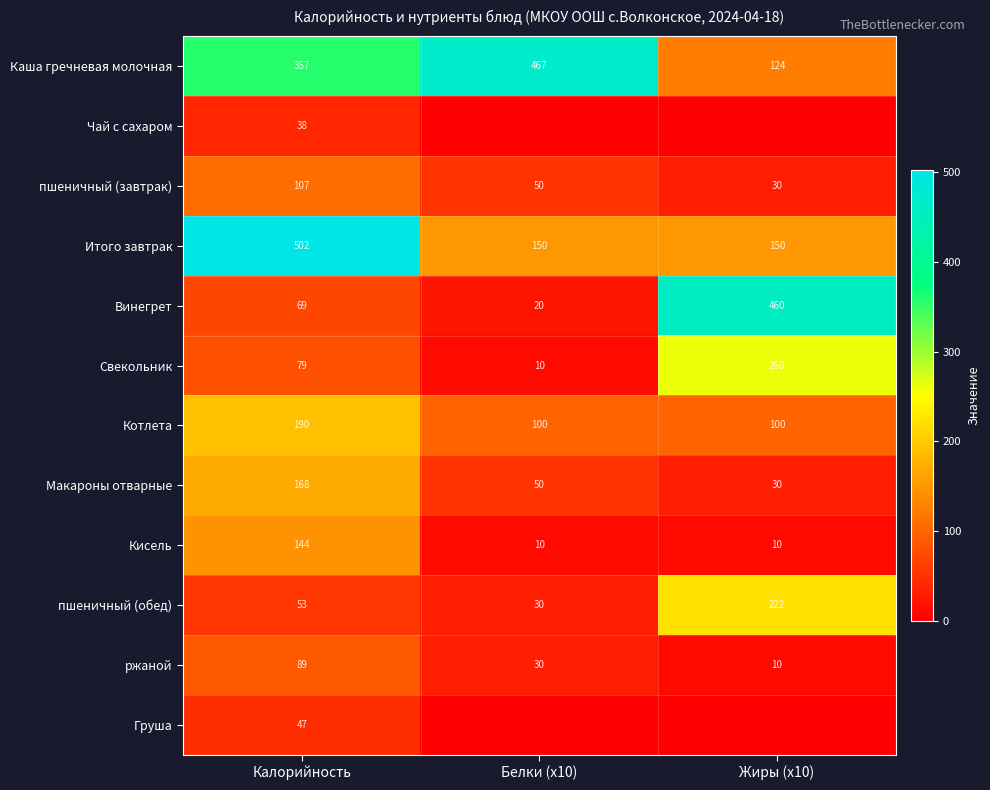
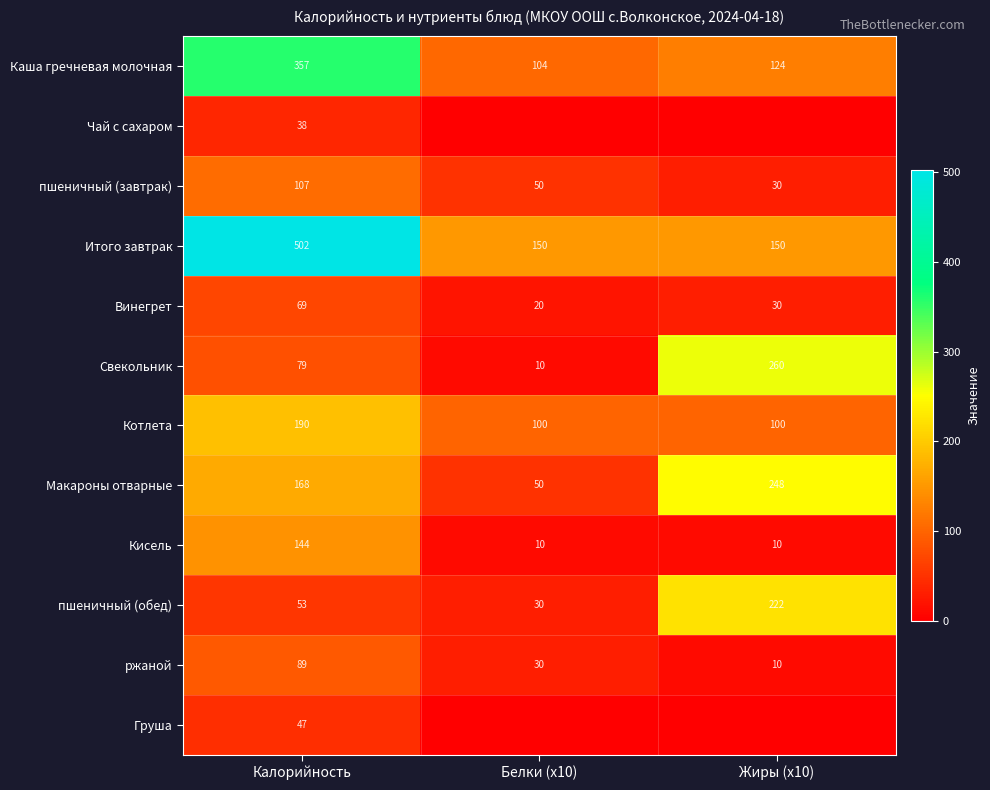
  {
    "Каша гречневая молочная": {
      "Калорийность": 357,
-     "Белки (х10)": 467,
+     "Белки (х10)": 104,
      "Жиры (х10)": 124
    },
    "Чай с сахаром": {
      "Калорийность": 38
    },
    "пшеничный (завтрак)": {
      "Калорийность": 107,
      "Белки (х10)": 50,
      "Жиры (х10)": 30
    },
    "Итого завтрак": {
      "Калорийность": 502,
      "Белки (х10)": 150,
      "Жиры (х10)": 150
    },
    "Винегрет": {
      "Калорийность": 69,
      "Белки (х10)": 20,
-     "Жиры (х10)": 460
+     "Жиры (х10)": 30
    },
    "Свекольник": {
      "Калорийность": 79,
      "Белки (х10)": 10,
      "Жиры (х10)": 260
    },
    "Котлета": {
      "Калорийность": 190,
      "Белки (х10)": 100,
      "Жиры (х10)": 100
    },
    "Макароны отварные": {
      "Калорийность": 168,
      "Белки (х10)": 50,
-     "Жиры (х10)": 30
+     "Жиры (х10)": 248
    },
    "Кисель": {
      "Калорийность": 144,
      "Белки (х10)": 10,
      "Жиры (х10)": 10
    },
    "пшеничный (обед)": {
      "Калорийность": 53,
      "Белки (х10)": 30,
      "Жиры (х10)": 222
    },
    "ржаной": {
      "Калорийность": 89,
      "Белки (х10)": 30,
      "Жиры (х10)": 10
    },
    "Груша": {
      "Калорийность": 47
    }
  }
